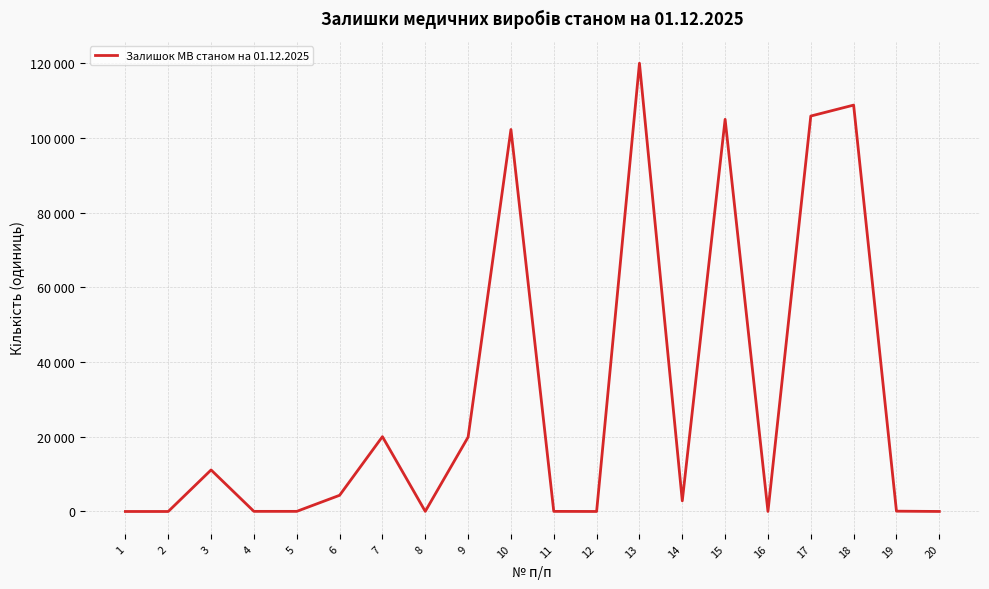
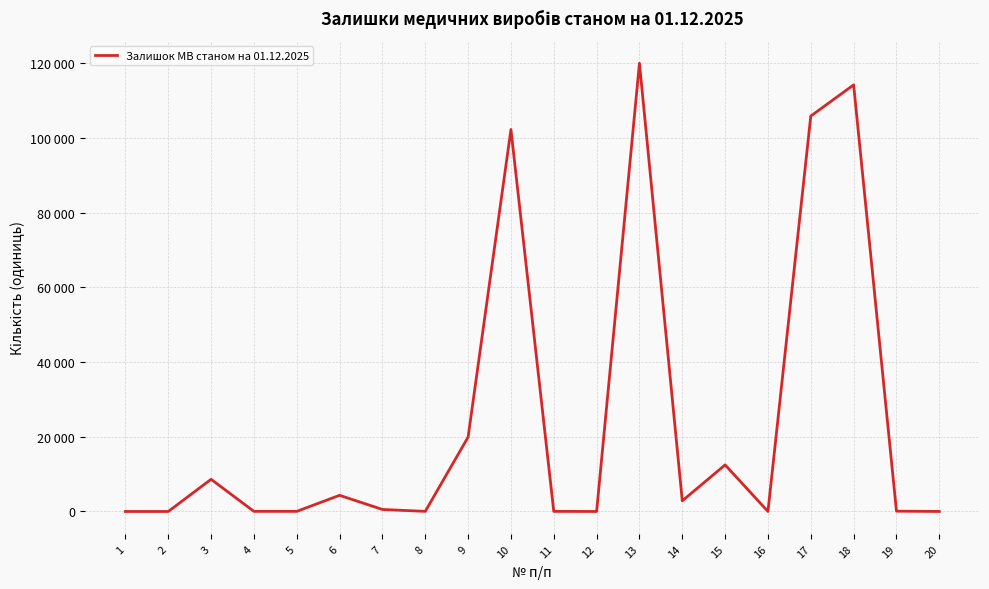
  {
    "1": 0,
    "2": 0,
-   "3": 11000,
+   "3": 9000,
    "4": 0,
    "5": 0,
    "6": 4000,
-   "7": 20000,
+   "7": 1000,
    "8": 0,
    "9": 20000,
    "10": 102000,
    "11": 0,
    "12": 0,
    "13": 120000,
    "14": 3000,
-   "15": 105000,
+   "15": 12000,
    "16": 0,
    "17": 106000,
-   "18": 109000,
+   "18": 114000,
    "19": 0,
    "20": 0
  }
